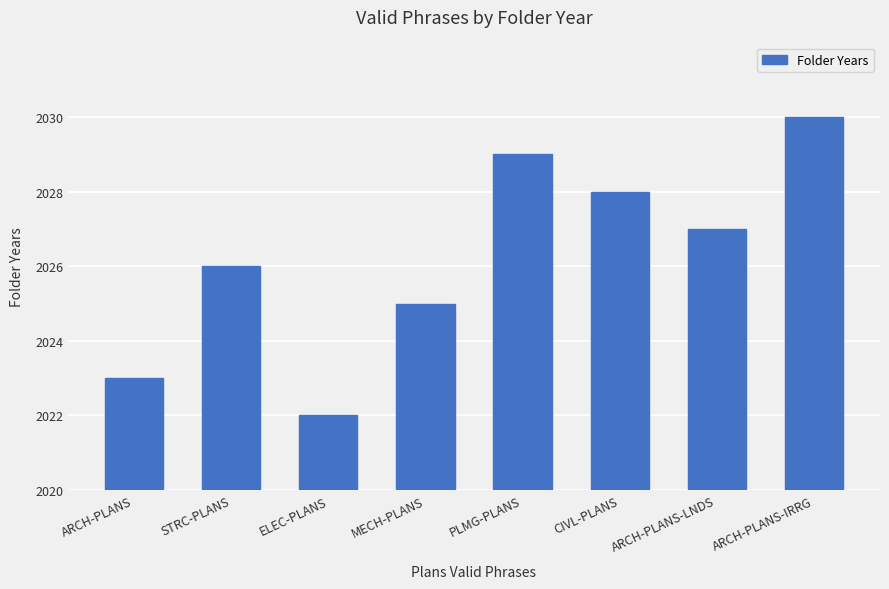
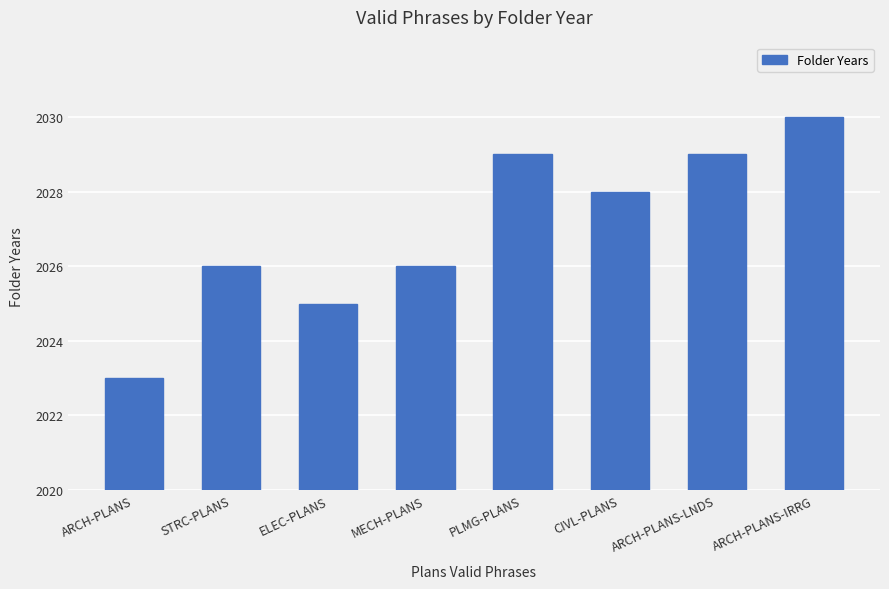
  {
    "ARCH-PLANS": 2023,
    "STRC-PLANS": 2026,
-   "ELEC-PLANS": 2022,
-   "MECH-PLANS": 2025,
+   "ELEC-PLANS": 2025,
+   "MECH-PLANS": 2026,
    "PLMG-PLANS": 2029,
    "CIVL-PLANS": 2028,
-   "ARCH-PLANS-LNDS": 2027,
+   "ARCH-PLANS-LNDS": 2029,
    "ARCH-PLANS-IRRG": 2030
  }
